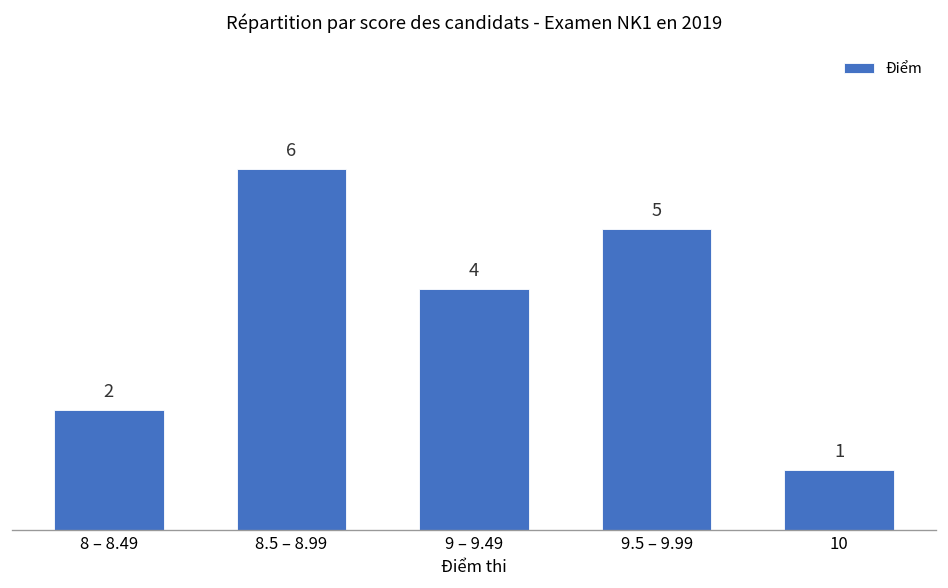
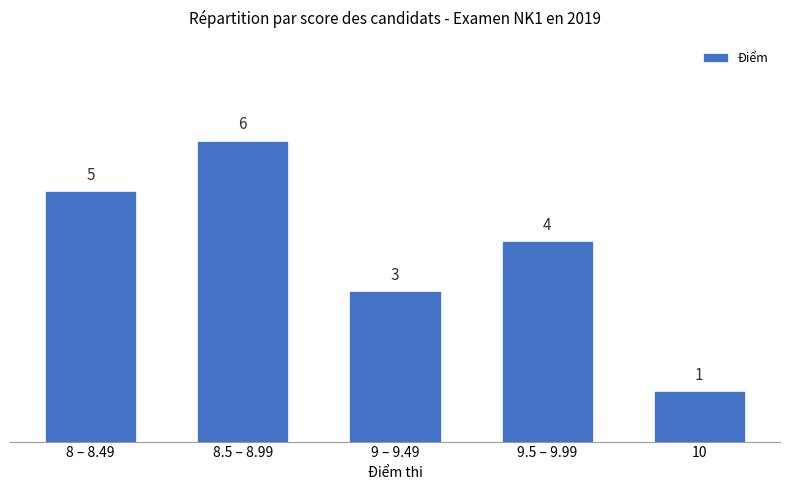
  {
-   "8 – 8.49": 2,
+   "8 – 8.49": 5,
    "8.5 – 8.99": 6,
-   "9 – 9.49": 4,
-   "9.5 – 9.99": 5,
+   "9 – 9.49": 3,
+   "9.5 – 9.99": 4,
    "10": 1
  }
